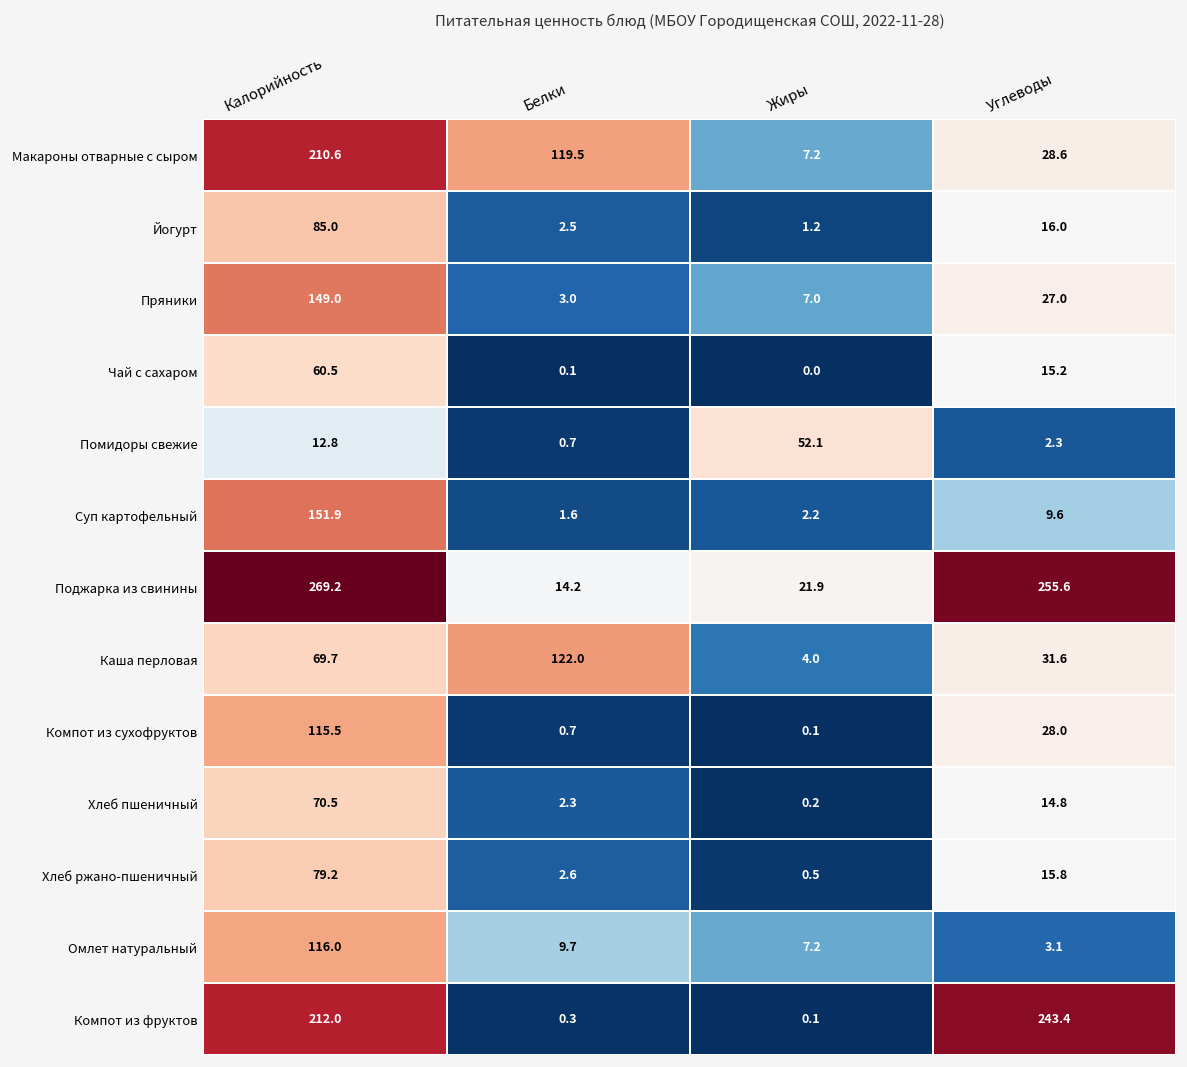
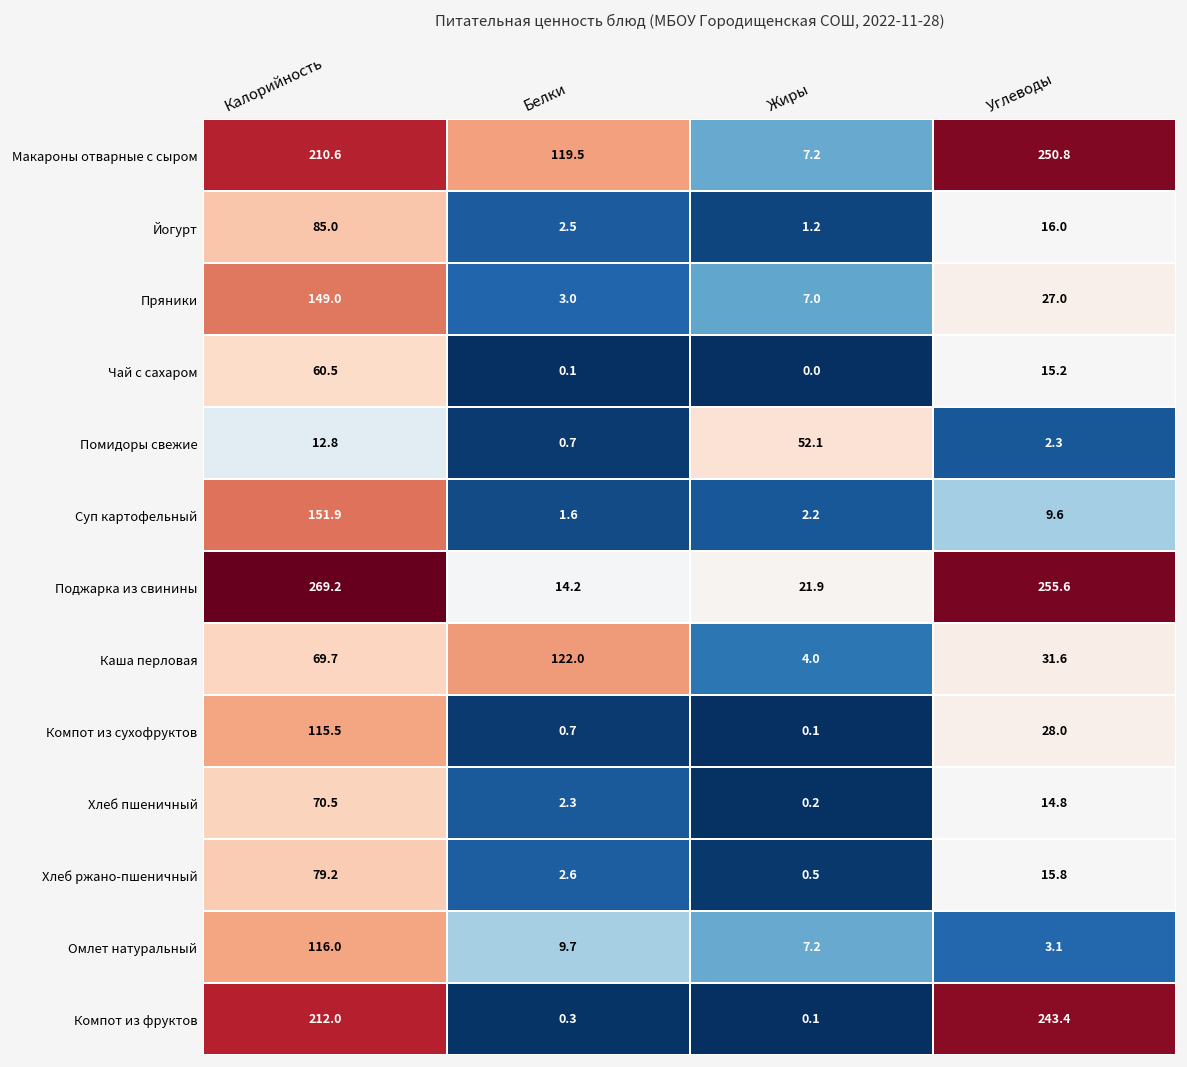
  {
    "Макароны отварные с сыром": {
      "Калорийность": 210.6,
      "Белки": 119.5,
      "Жиры": 7.2,
-     "Углеводы": 28.6
+     "Углеводы": 250.8
    },
    "Йогурт": {
      "Калорийность": 85.0,
      "Белки": 2.5,
      "Жиры": 1.2,
      "Углеводы": 16.0
    },
    "Пряники": {
      "Калорийность": 149.0,
      "Белки": 3.0,
      "Жиры": 7.0,
      "Углеводы": 27.0
    },
    "Чай с сахаром": {
      "Калорийность": 60.5,
      "Белки": 0.1,
      "Жиры": 0.0,
      "Углеводы": 15.2
    },
    "Помидоры свежие": {
      "Калорийность": 12.8,
      "Белки": 0.7,
      "Жиры": 52.1,
      "Углеводы": 2.3
    },
    "Суп картофельный": {
      "Калорийность": 151.9,
      "Белки": 1.6,
      "Жиры": 2.2,
      "Углеводы": 9.6
    },
    "Поджарка из свинины": {
      "Калорийность": 269.2,
      "Белки": 14.2,
      "Жиры": 21.9,
      "Углеводы": 255.6
    },
    "Каша перловая": {
      "Калорийность": 69.7,
      "Белки": 122.0,
      "Жиры": 4.0,
      "Углеводы": 31.6
    },
    "Компот из сухофруктов": {
      "Калорийность": 115.5,
      "Белки": 0.7,
      "Жиры": 0.1,
      "Углеводы": 28.0
    },
    "Хлеб пшеничный": {
      "Калорийность": 70.5,
      "Белки": 2.3,
      "Жиры": 0.2,
      "Углеводы": 14.8
    },
    "Хлеб ржано-пшеничный": {
      "Калорийность": 79.2,
      "Белки": 2.6,
      "Жиры": 0.5,
      "Углеводы": 15.8
    },
    "Омлет натуральный": {
      "Калорийность": 116.0,
      "Белки": 9.7,
      "Жиры": 7.2,
      "Углеводы": 3.1
    },
    "Компот из фруктов": {
      "Калорийность": 212.0,
      "Белки": 0.3,
      "Жиры": 0.1,
      "Углеводы": 243.4
    }
  }
